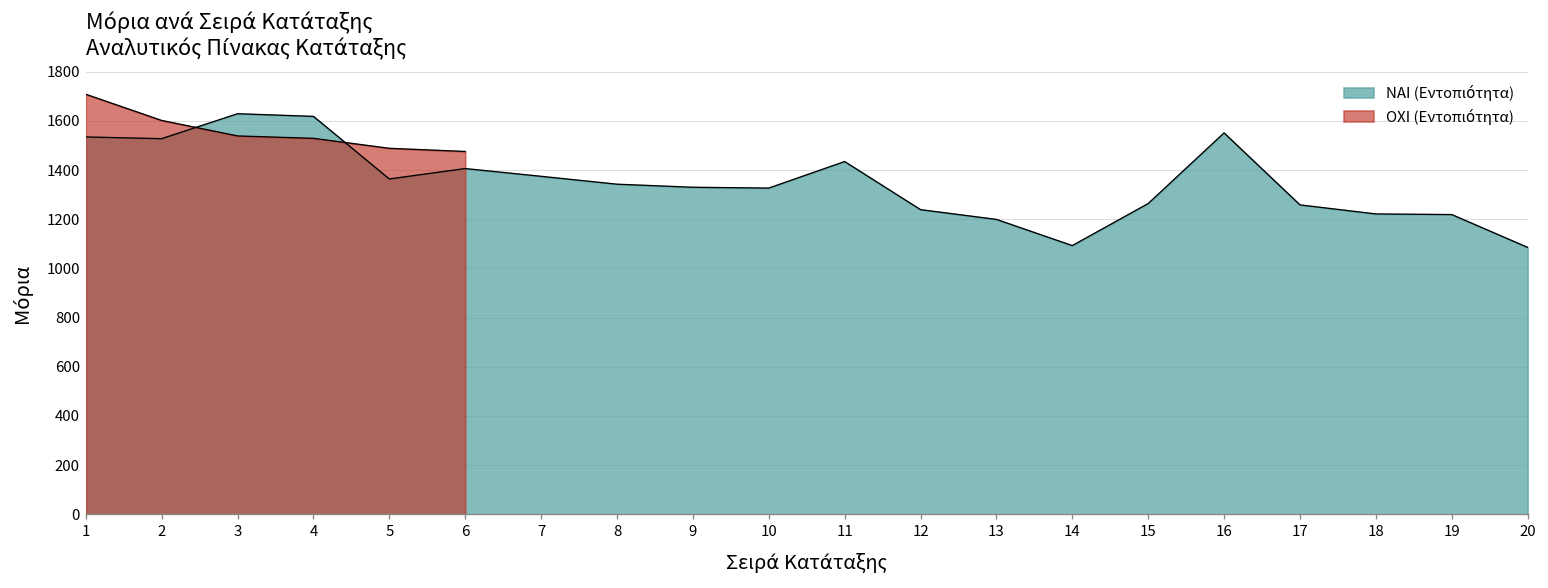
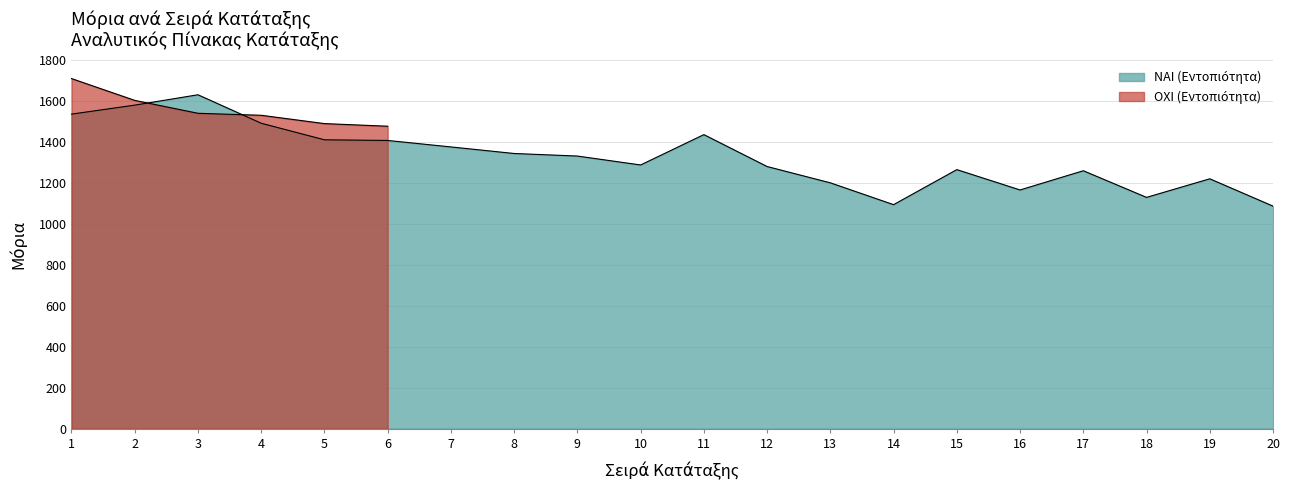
  {
    "ΝΑΙ (Εντοπιότητα)": {
      "1": 1530,
-     "2": 1530,
+     "2": 1580,
      "3": 1630,
-     "4": 1620,
-     "5": 1360,
+     "4": 1490,
+     "5": 1410,
      "6": 1410,
      "7": 1370,
      "8": 1340,
      "9": 1330,
-     "10": 1330,
+     "10": 1290,
      "11": 1430,
-     "12": 1240,
+     "12": 1280,
      "13": 1200,
      "14": 1090,
      "15": 1260,
-     "16": 1550,
+     "16": 1160,
      "17": 1260,
-     "18": 1220,
+     "18": 1130,
      "19": 1220,
      "20": 1090
    },
    "ΟΧΙ (Εντοπιότητα)": {
      "1": 1710,
      "2": 1600,
      "3": 1540,
      "4": 1530,
      "5": 1490,
      "6": 1480
    }
  }
